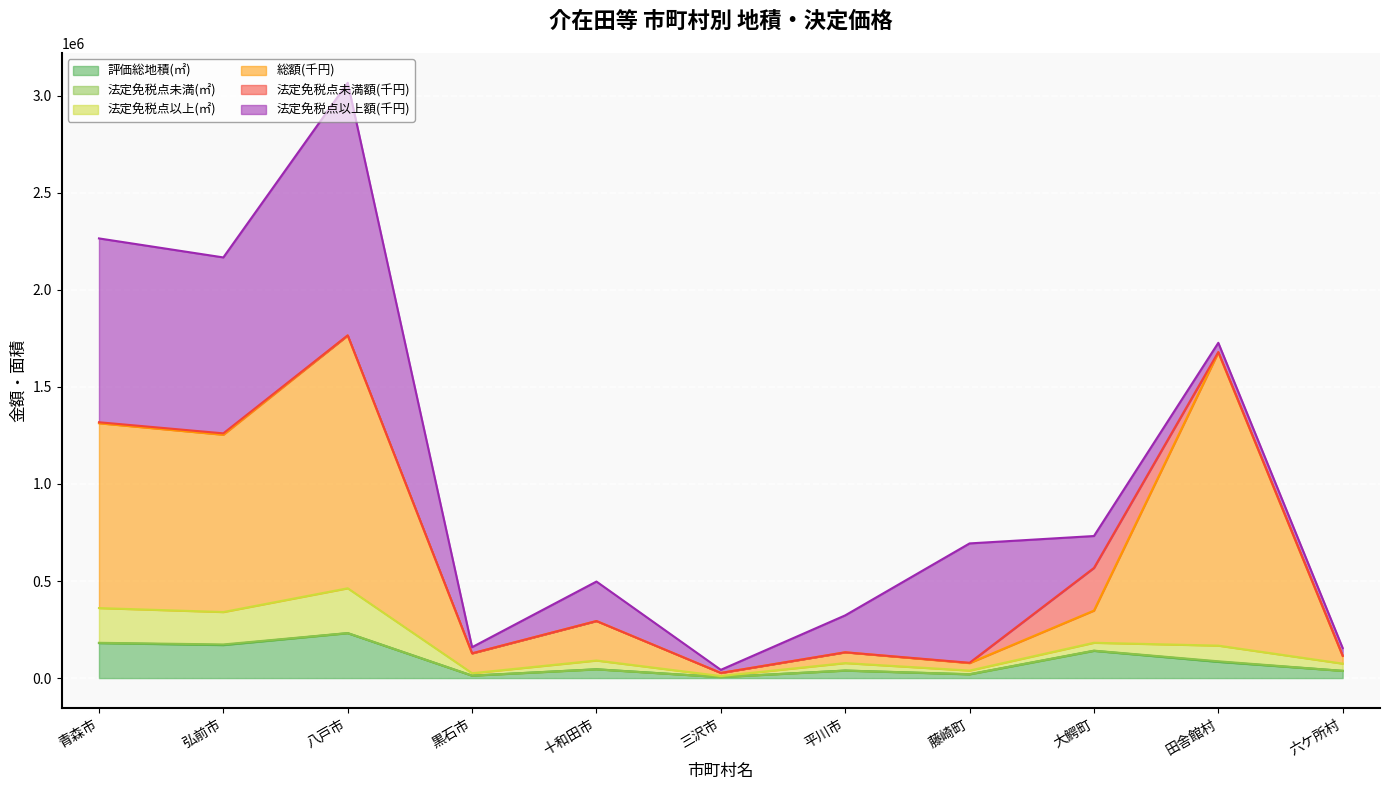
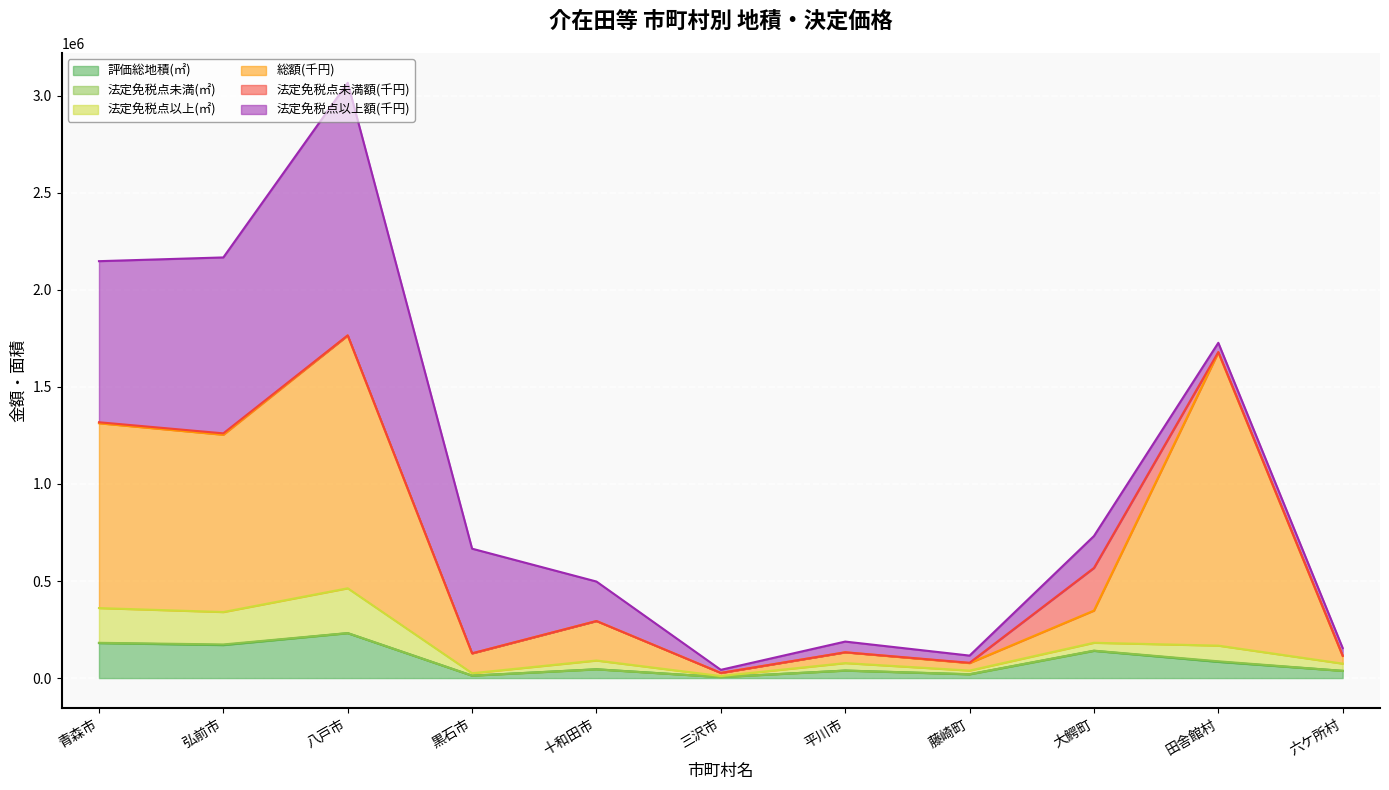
  {
    "法定免税点以上(㎡)": {
      "青森市": 180000,
      "弘前市": 170000,
      "八戸市": 230000,
      "十和田市": 50000,
      "平川市": 40000,
      "藤崎町": 20000,
      "大鰐町": 40000,
      "田舎館村": 80000,
      "六ケ所村": 40000
    },
    "総額(千円)": {
      "大鰐町": 170000
    },
    "法定免税点未満額(千円)": {
      "大鰐町": 220000
    },
    "法定免税点以上額(千円)": {
-     "青森市": 950000,
+     "青森市": 830000,
      "弘前市": 910000,
-     "黒石市": 30000,
+     "黒石市": 540000,
      "十和田市": 200000,
      "三沢市": 20000,
-     "平川市": 190000,
-     "藤崎町": 620000,
+     "平川市": 60000,
+     "藤崎町": 40000,
      "大鰐町": 160000,
      "田舎館村": 50000,
      "六ケ所村": 40000
    }
  }
